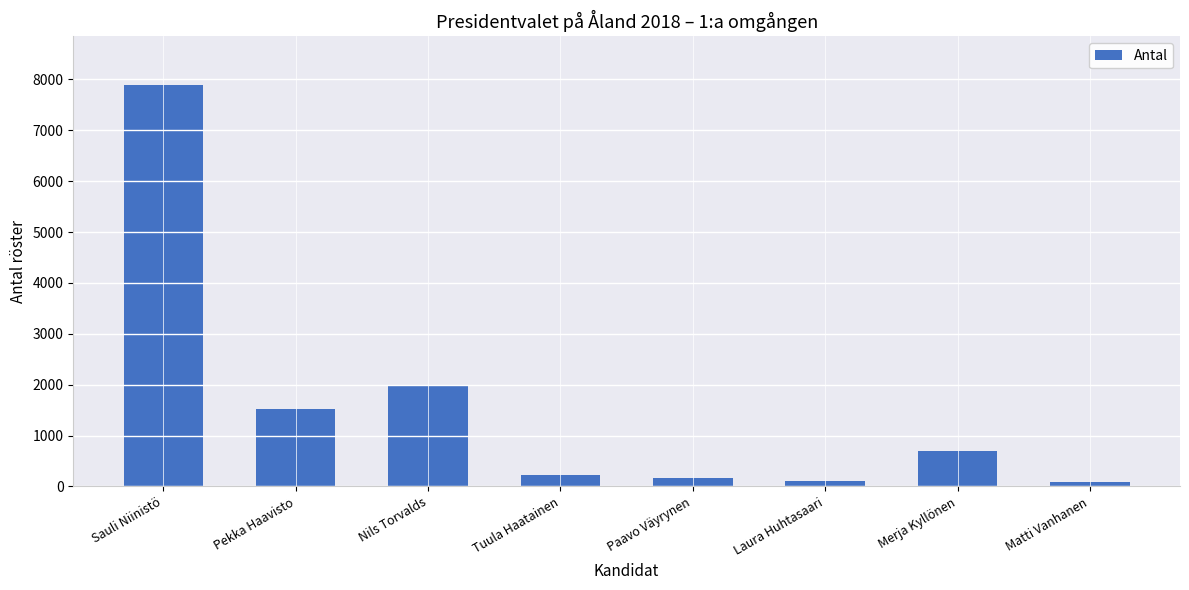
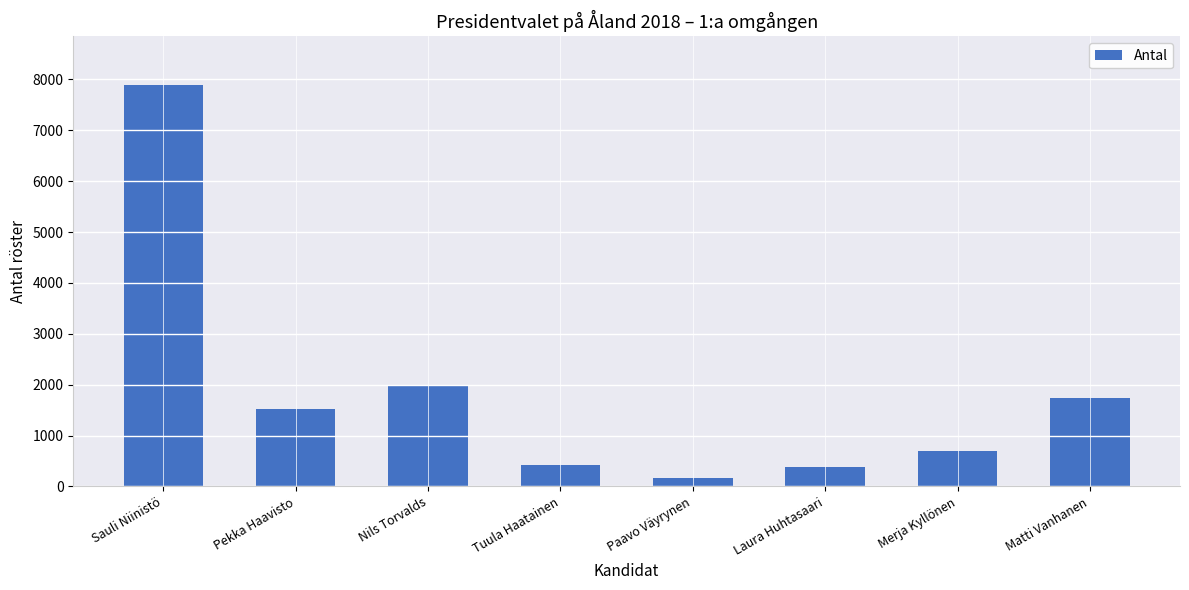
  {
    "Sauli Niinistö": 7900,
    "Pekka Haavisto": 1500,
    "Nils Torvalds": 2000,
-   "Tuula Haatainen": 200,
+   "Tuula Haatainen": 400,
    "Paavo Väyrynen": 200,
-   "Laura Huhtasaari": 100,
+   "Laura Huhtasaari": 400,
    "Merja Kyllönen": 700,
-   "Matti Vanhanen": 100
+   "Matti Vanhanen": 1700
  }
